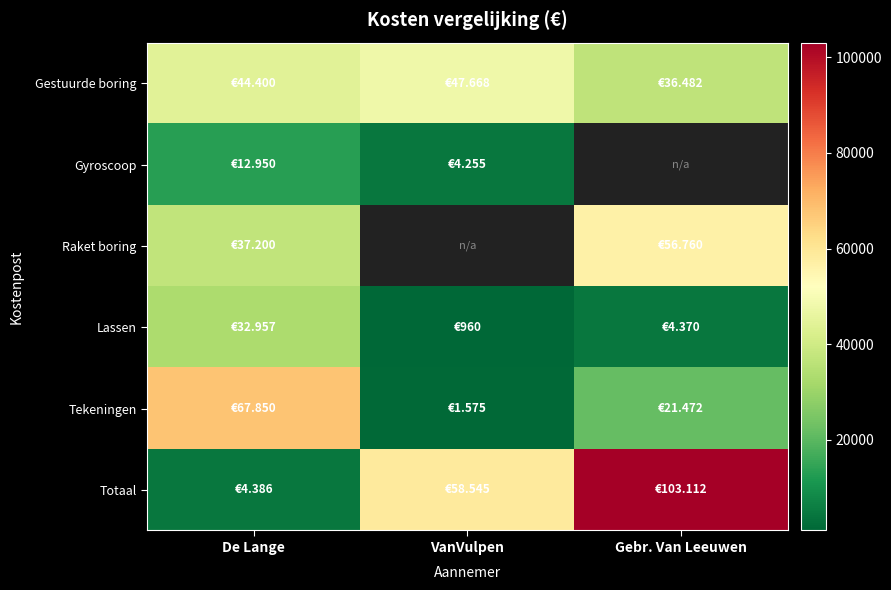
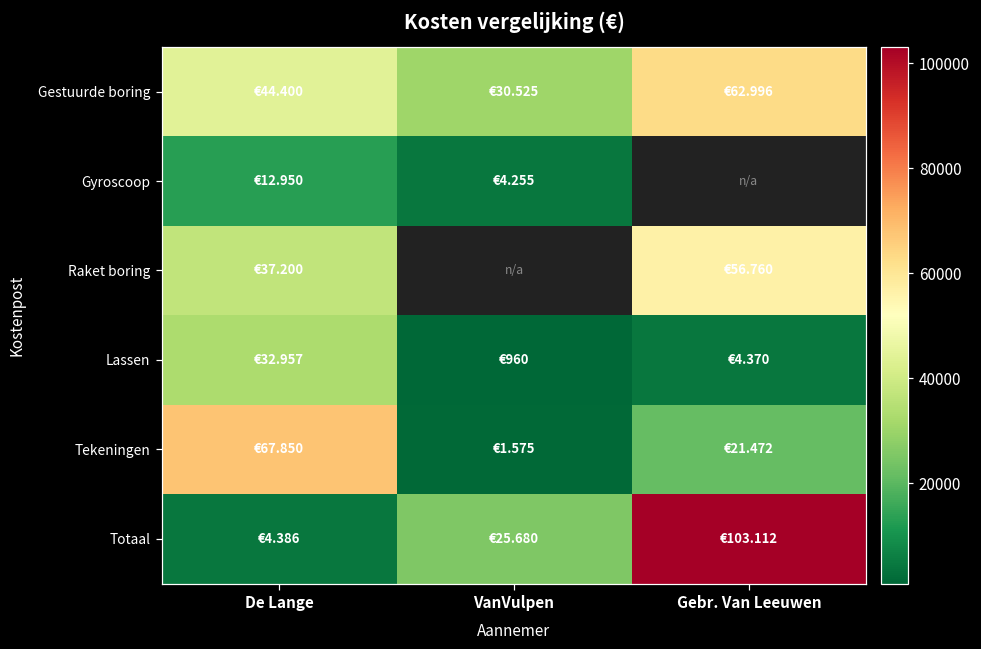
  {
    "Gestuurde boring": {
      "De Lange": "€44.400",
-     "VanVulpen": "€47.668",
-     "Gebr. Van Leeuwen": "€36.482"
+     "VanVulpen": "€30.525",
+     "Gebr. Van Leeuwen": "€62.996"
    },
    "Gyroscoop": {
      "De Lange": "€12.950",
      "VanVulpen": "€4.255"
    },
    "Raket boring": {
      "De Lange": "€37.200",
      "Gebr. Van Leeuwen": "€56.760"
    },
    "Lassen": {
      "De Lange": "€32.957",
      "VanVulpen": "€960",
      "Gebr. Van Leeuwen": "€4.370"
    },
    "Tekeningen": {
      "De Lange": "€67.850",
      "VanVulpen": "€1.575",
      "Gebr. Van Leeuwen": "€21.472"
    },
    "Totaal": {
      "De Lange": "€4.386",
-     "VanVulpen": "€58.545",
+     "VanVulpen": "€25.680",
      "Gebr. Van Leeuwen": "€103.112"
    }
  }
